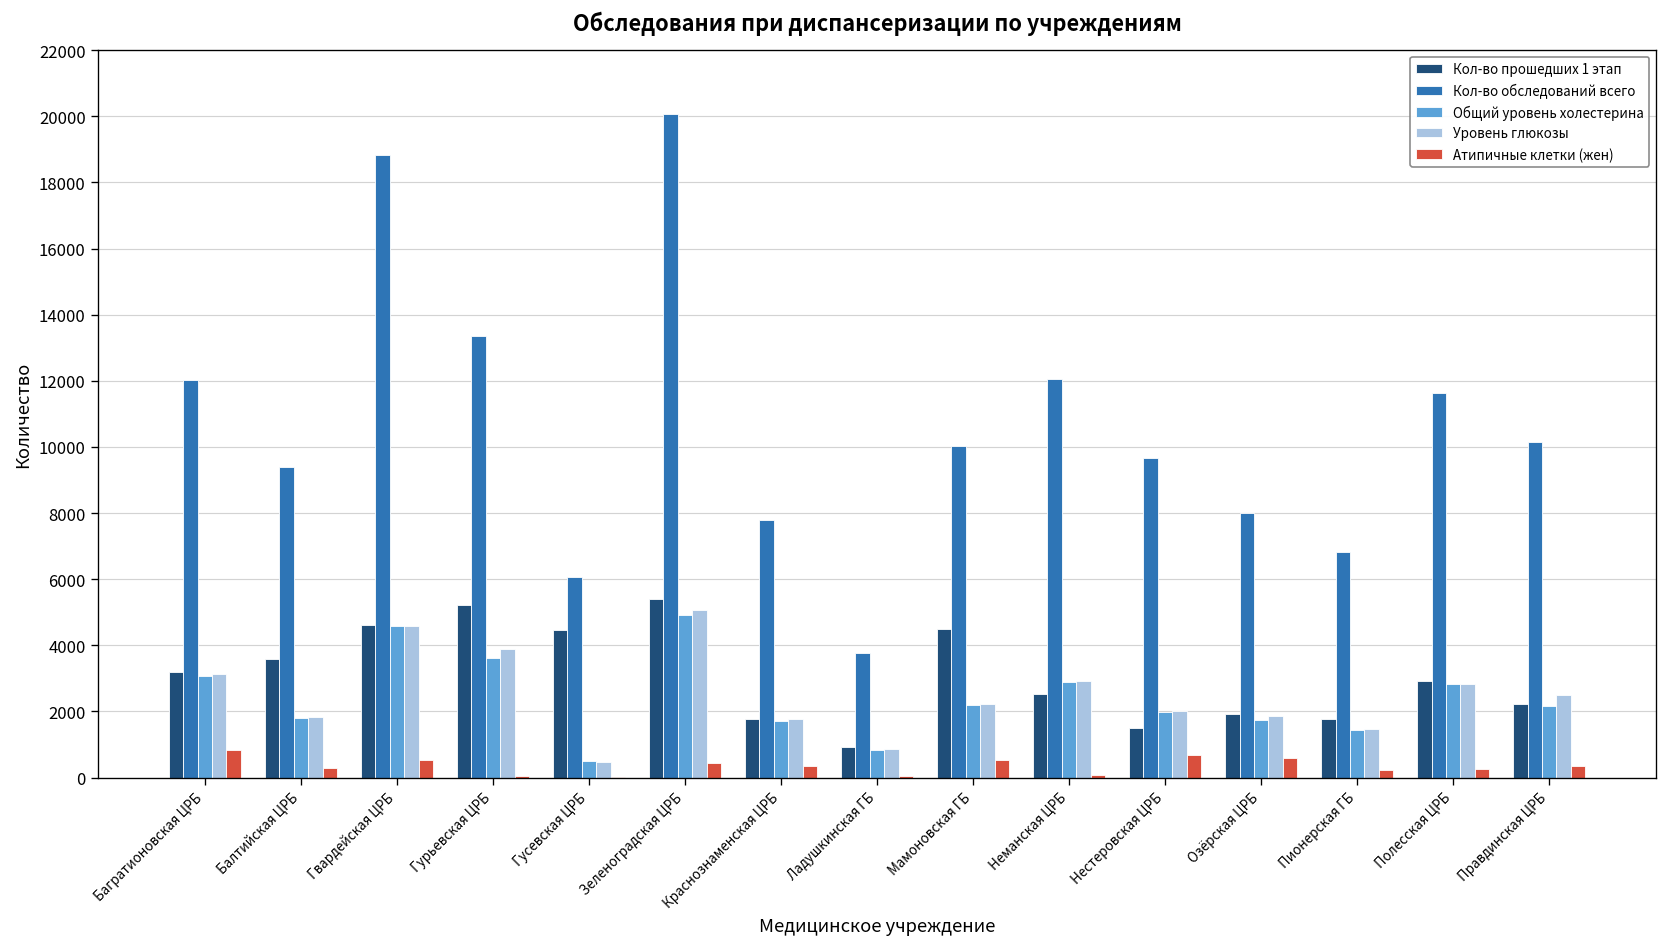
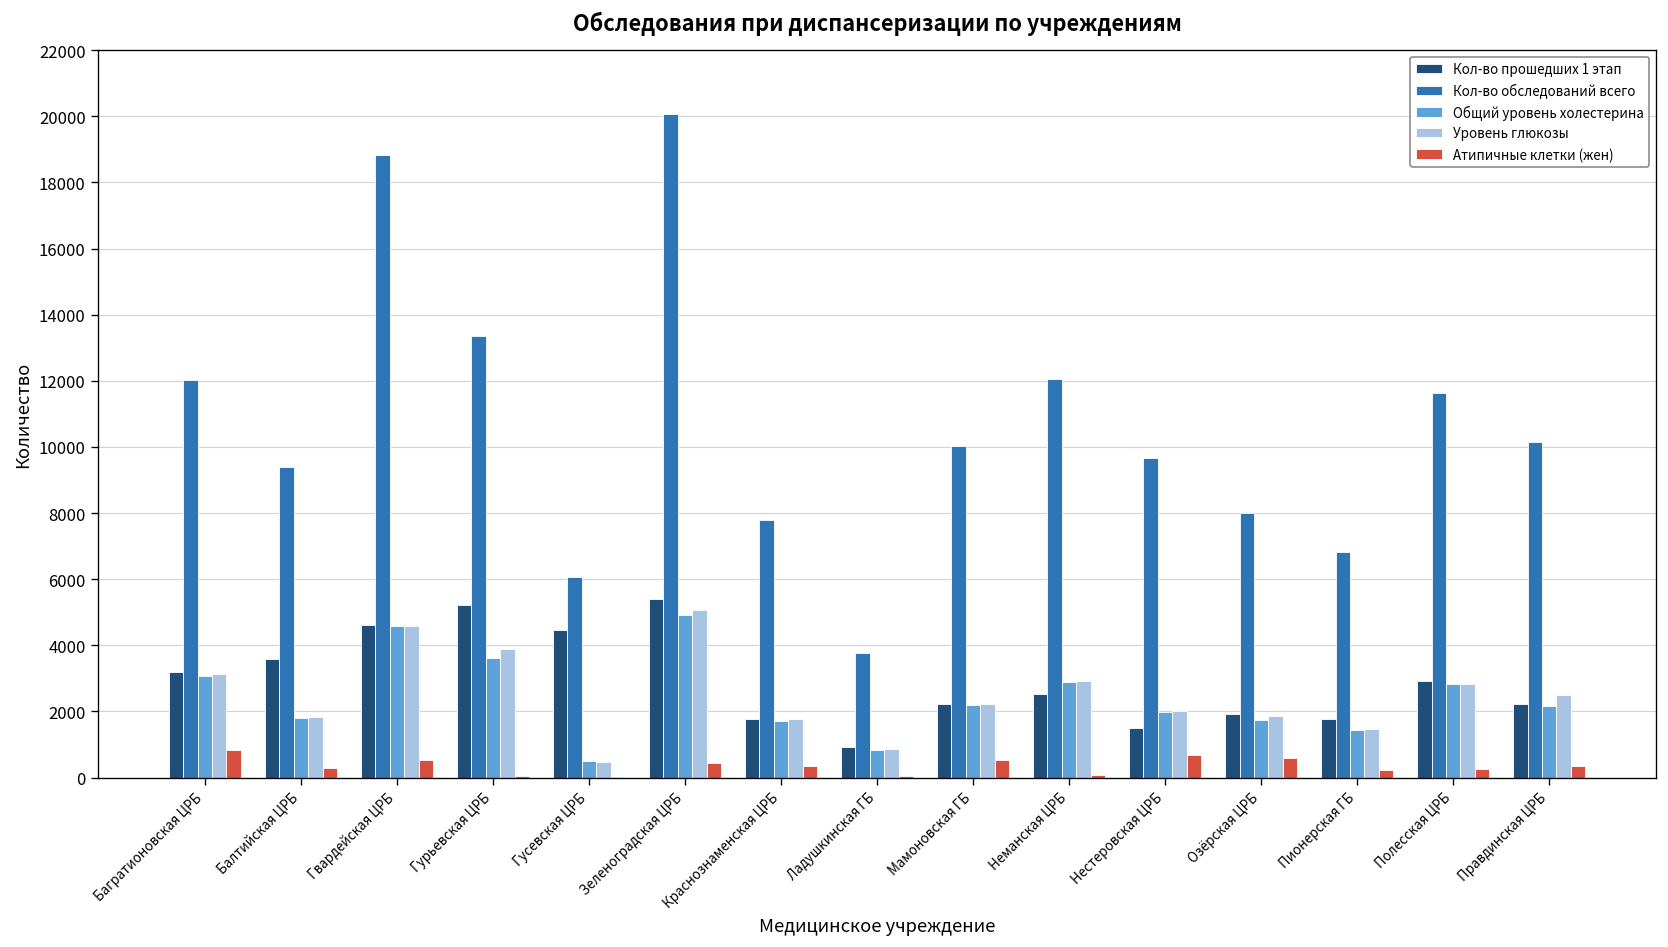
  {
    "Кол-во прошедших 1 этап": {
      "Багратионовская ЦРБ": 3200,
      "Балтийская ЦРБ": 3600,
      "Гвардейская ЦРБ": 4600,
      "Гурьевская ЦРБ": 5200,
      "Гусевская ЦРБ": 4500,
      "Зеленоградская ЦРБ": 5400,
      "Краснознаменская ЦРБ": 1800,
      "Ладушкинская ГБ": 900,
-     "Мамоновская ГБ": 4500,
+     "Мамоновская ГБ": 2200,
      "Неманская ЦРБ": 2500,
      "Нестеровская ЦРБ": 1500,
      "Озёрская ЦРБ": 1900,
      "Пионерская ГБ": 1800,
      "Полесская ЦРБ": 2900,
      "Правдинская ЦРБ": 2200
    },
    "Кол-во обследований всего": {
      "Багратионовская ЦРБ": 12000,
      "Балтийская ЦРБ": 9400,
      "Гвардейская ЦРБ": 18800,
      "Гурьевская ЦРБ": 13400,
      "Гусевская ЦРБ": 6100,
      "Зеленоградская ЦРБ": 20100,
      "Краснознаменская ЦРБ": 7800,
      "Ладушкинская ГБ": 3800,
      "Мамоновская ГБ": 10000,
      "Неманская ЦРБ": 12000,
      "Нестеровская ЦРБ": 9700,
      "Озёрская ЦРБ": 8000,
      "Пионерская ГБ": 6800,
      "Полесская ЦРБ": 11600,
      "Правдинская ЦРБ": 10200
    },
    "Общий уровень холестерина": {
      "Багратионовская ЦРБ": 3100,
      "Балтийская ЦРБ": 1800,
      "Гвардейская ЦРБ": 4600,
      "Гурьевская ЦРБ": 3600,
      "Гусевская ЦРБ": 500,
      "Зеленоградская ЦРБ": 4900,
      "Краснознаменская ЦРБ": 1700,
      "Ладушкинская ГБ": 800,
      "Мамоновская ГБ": 2200,
      "Неманская ЦРБ": 2900,
      "Нестеровская ЦРБ": 2000,
      "Озёрская ЦРБ": 1800,
      "Пионерская ГБ": 1500,
      "Полесская ЦРБ": 2800,
      "Правдинская ЦРБ": 2200
    },
    "Уровень глюкозы": {
      "Багратионовская ЦРБ": 3100,
      "Балтийская ЦРБ": 1800,
      "Гвардейская ЦРБ": 4600,
      "Гурьевская ЦРБ": 3900,
      "Гусевская ЦРБ": 500,
      "Зеленоградская ЦРБ": 5100,
      "Краснознаменская ЦРБ": 1800,
      "Ладушкинская ГБ": 900,
      "Мамоновская ГБ": 2200,
      "Неманская ЦРБ": 2900,
      "Нестеровская ЦРБ": 2000,
      "Озёрская ЦРБ": 1900,
      "Пионерская ГБ": 1500,
      "Полесская ЦРБ": 2800,
      "Правдинская ЦРБ": 2500
    },
    "Атипичные клетки (жен)": {
      "Багратионовская ЦРБ": 800,
      "Балтийская ЦРБ": 300,
      "Гвардейская ЦРБ": 500,
      "Зеленоградская ЦРБ": 400,
      "Краснознаменская ЦРБ": 300,
      "Мамоновская ГБ": 500,
      "Нестеровская ЦРБ": 700,
      "Озёрская ЦРБ": 600,
      "Пионерская ГБ": 200,
      "Полесская ЦРБ": 300,
      "Правдинская ЦРБ": 300
    }
  }
